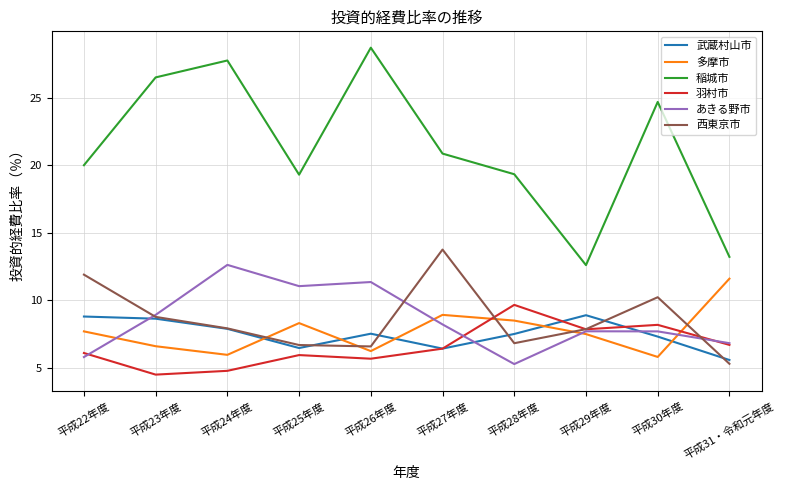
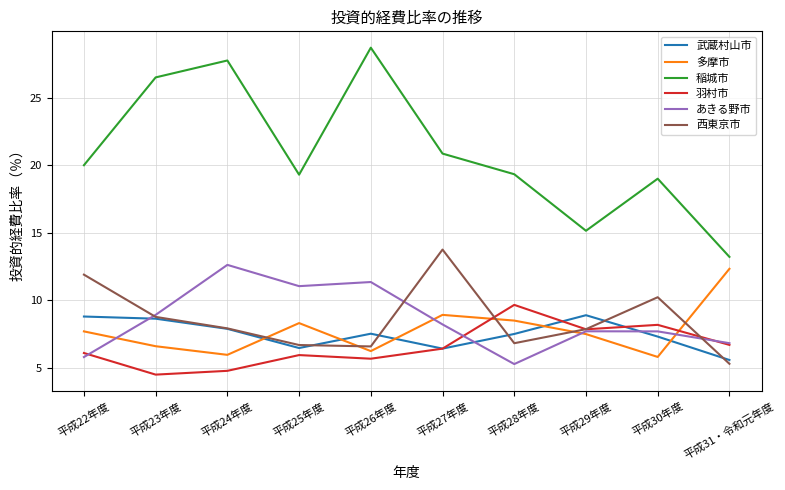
  {
    "武蔵村山市": {
      "平成22年度": 8.8,
      "平成25年度": 6.5,
      "平成26年度": 7.5,
      "平成28年度": 7.5,
      "平成29年度": 8.9,
      "平成30年度": 7.3,
      "平成31・令和元年度": 5.6
    },
    "多摩市": {
      "平成22年度": 7.7,
      "平成23年度": 6.6,
      "平成24年度": 6.0,
      "平成25年度": 8.3,
      "平成26年度": 6.2,
      "平成27年度": 8.9,
      "平成28年度": 8.5,
      "平成29年度": 7.5,
      "平成30年度": 5.8,
-     "平成31・令和元年度": 11.6
+     "平成31・令和元年度": 12.3
    },
    "稲城市": {
      "平成22年度": 20.0,
      "平成23年度": 26.5,
      "平成24年度": 27.8,
      "平成25年度": 19.3,
      "平成26年度": 28.7,
      "平成27年度": 20.9,
      "平成28年度": 19.3,
-     "平成29年度": 12.6,
-     "平成30年度": 24.7,
+     "平成29年度": 15.1,
+     "平成30年度": 19.0,
      "平成31・令和元年度": 13.2
    },
    "羽村市": {
      "平成22年度": 6.1,
      "平成23年度": 4.5,
      "平成24年度": 4.8,
      "平成25年度": 5.9,
      "平成26年度": 5.7,
      "平成28年度": 9.7,
      "平成30年度": 8.2
    },
    "あきる野市": {
      "平成22年度": 5.8,
      "平成24年度": 12.6,
      "平成25年度": 11.0,
      "平成26年度": 11.4,
      "平成27年度": 8.2,
      "平成28年度": 5.3,
      "平成30年度": 7.7
    },
    "西東京市": {
      "平成22年度": 11.9,
      "平成25年度": 6.7,
      "平成26年度": 6.6,
      "平成27年度": 13.8,
      "平成28年度": 6.8,
      "平成30年度": 10.2,
      "平成31・令和元年度": 5.3
    }
  }
